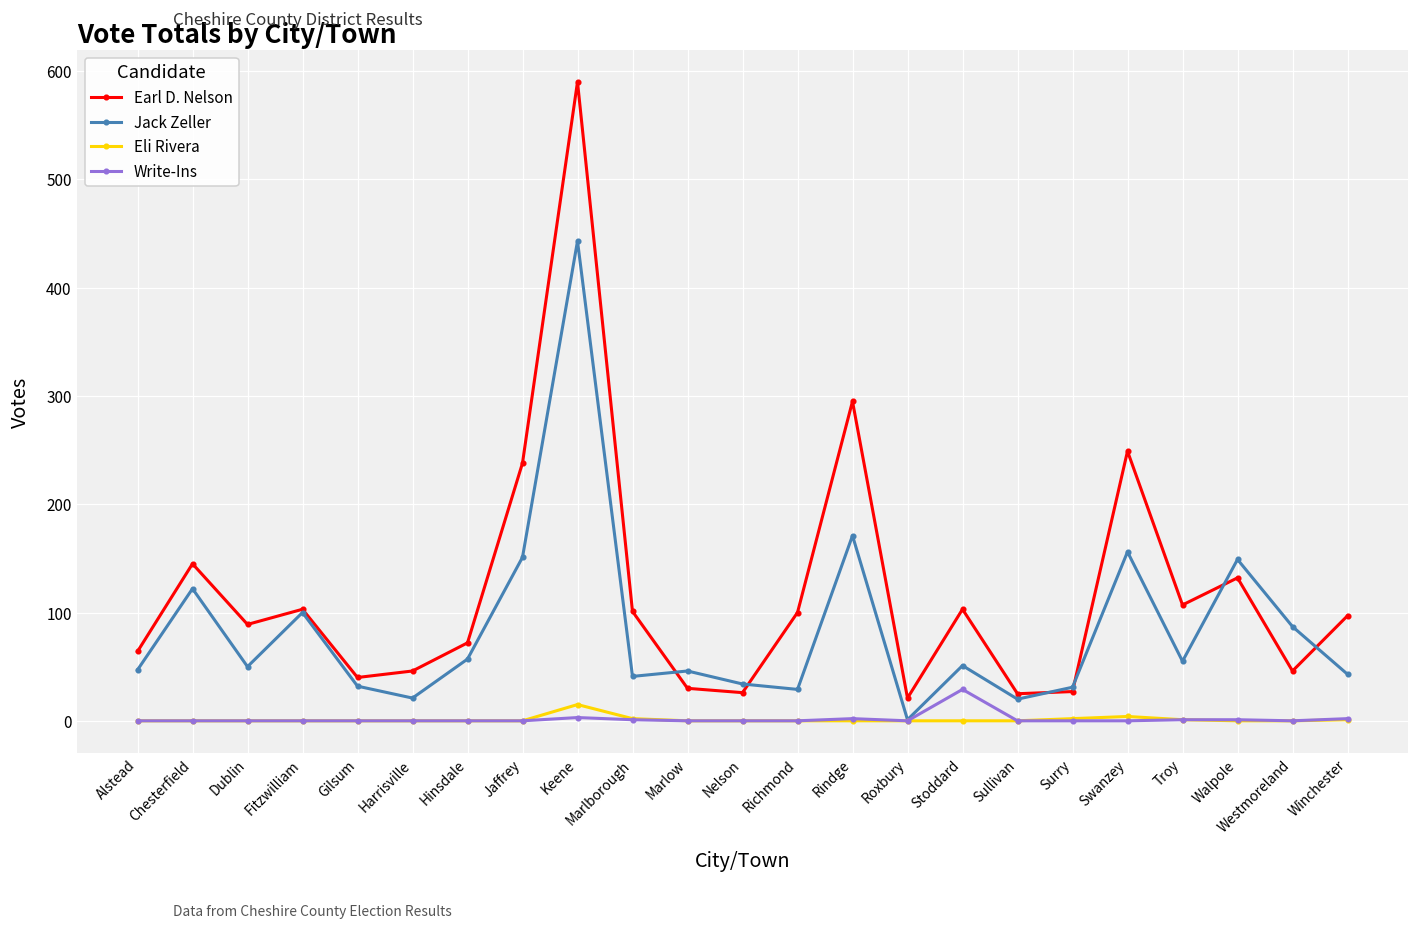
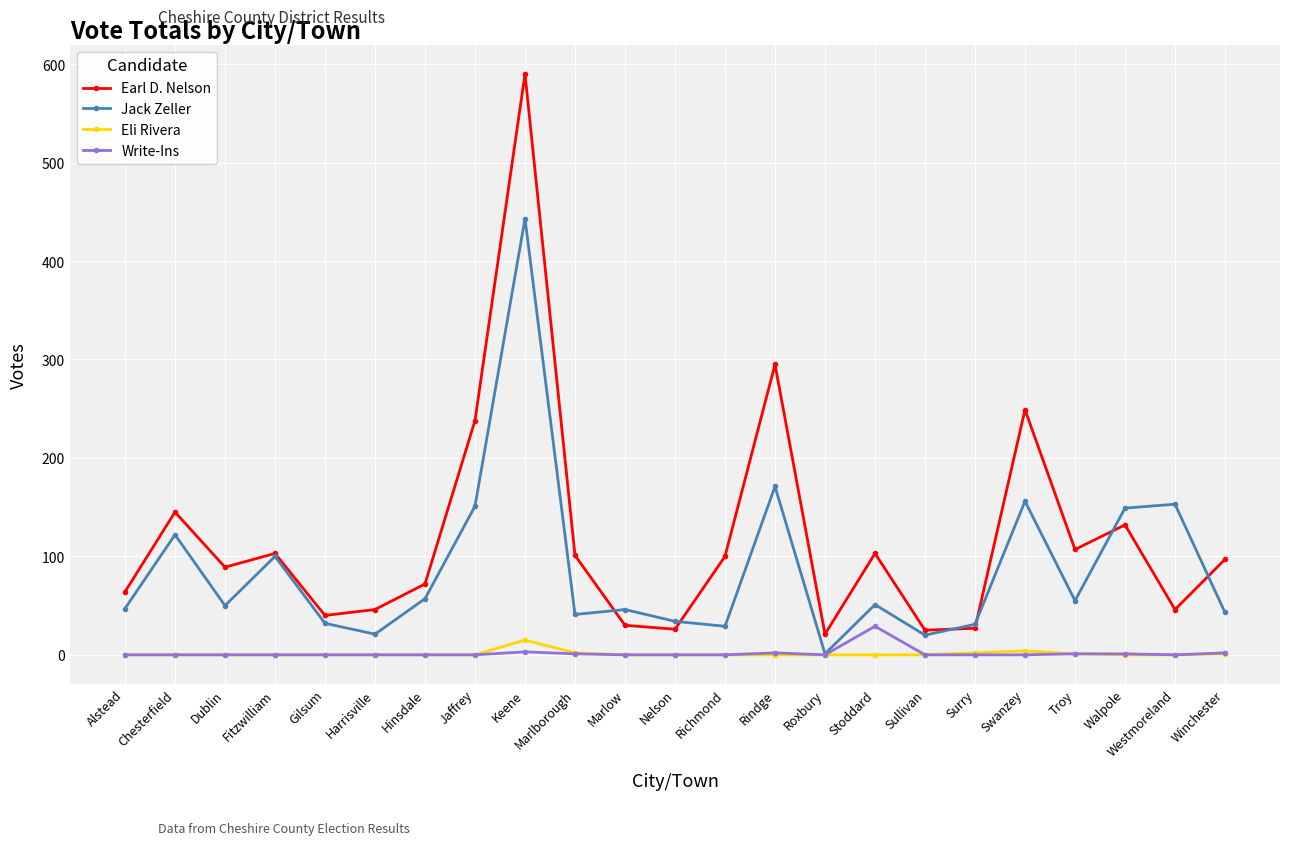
  {
    "Earl D. Nelson": {
      "Alstead": 60,
      "Chesterfield": 150,
      "Dublin": 90,
      "Fitzwilliam": 100,
      "Gilsum": 40,
      "Harrisville": 50,
      "Hinsdale": 70,
      "Jaffrey": 240,
      "Keene": 590,
      "Marlborough": 100,
      "Marlow": 30,
      "Nelson": 30,
      "Richmond": 100,
      "Rindge": 300,
      "Roxbury": 20,
      "Stoddard": 100,
      "Sullivan": 30,
      "Surry": 30,
      "Swanzey": 250,
      "Troy": 110,
      "Walpole": 130,
      "Westmoreland": 50,
      "Winchester": 100
    },
    "Jack Zeller": {
      "Alstead": 50,
      "Chesterfield": 120,
      "Dublin": 50,
      "Fitzwilliam": 100,
      "Gilsum": 30,
      "Harrisville": 20,
      "Hinsdale": 60,
      "Jaffrey": 150,
      "Keene": 440,
      "Marlborough": 40,
      "Marlow": 50,
      "Nelson": 30,
      "Richmond": 30,
      "Rindge": 170,
      "Stoddard": 50,
      "Sullivan": 20,
      "Surry": 30,
      "Swanzey": 160,
      "Troy": 60,
      "Walpole": 150,
-     "Westmoreland": 90,
+     "Westmoreland": 150,
      "Winchester": 40
    },
    "Eli Rivera": {
      "Keene": 20,
      "Stoddard": 0,
      "Swanzey": 0
    },
    "Write-Ins": {
      "Keene": 0,
      "Stoddard": 30,
      "Swanzey": 0
    }
  }
